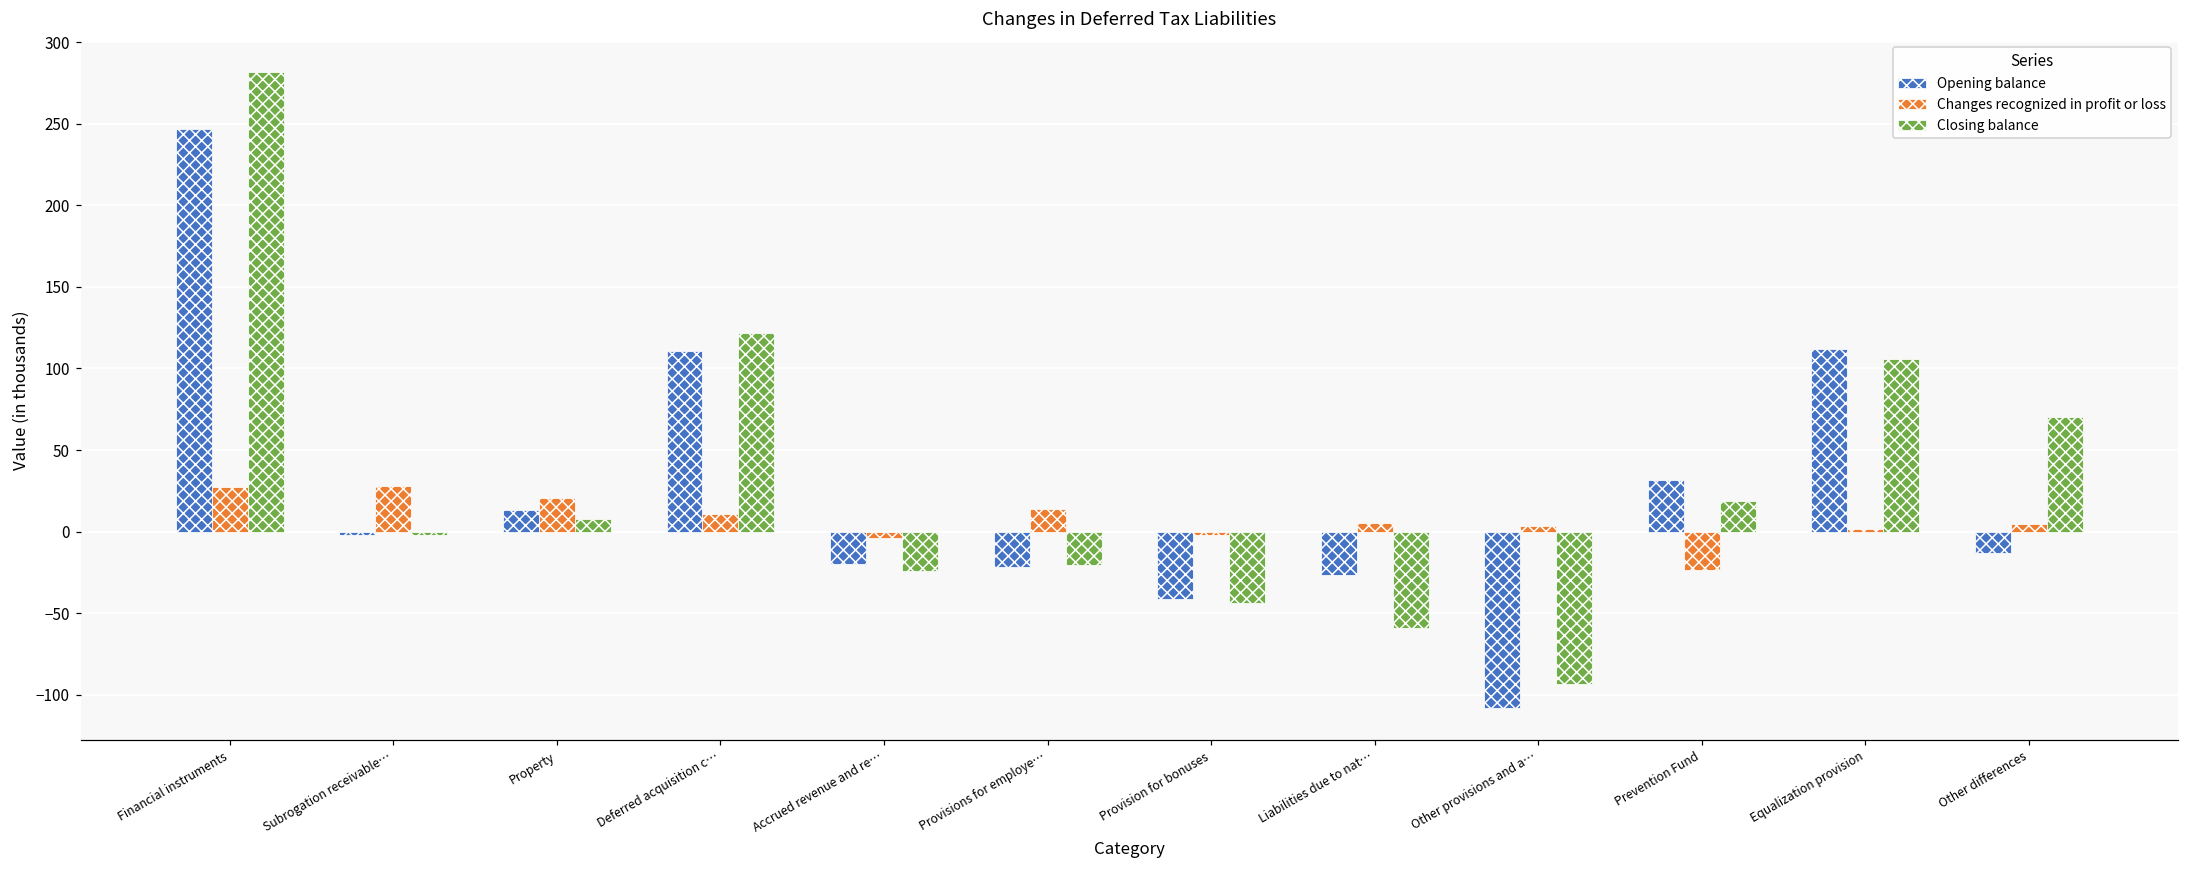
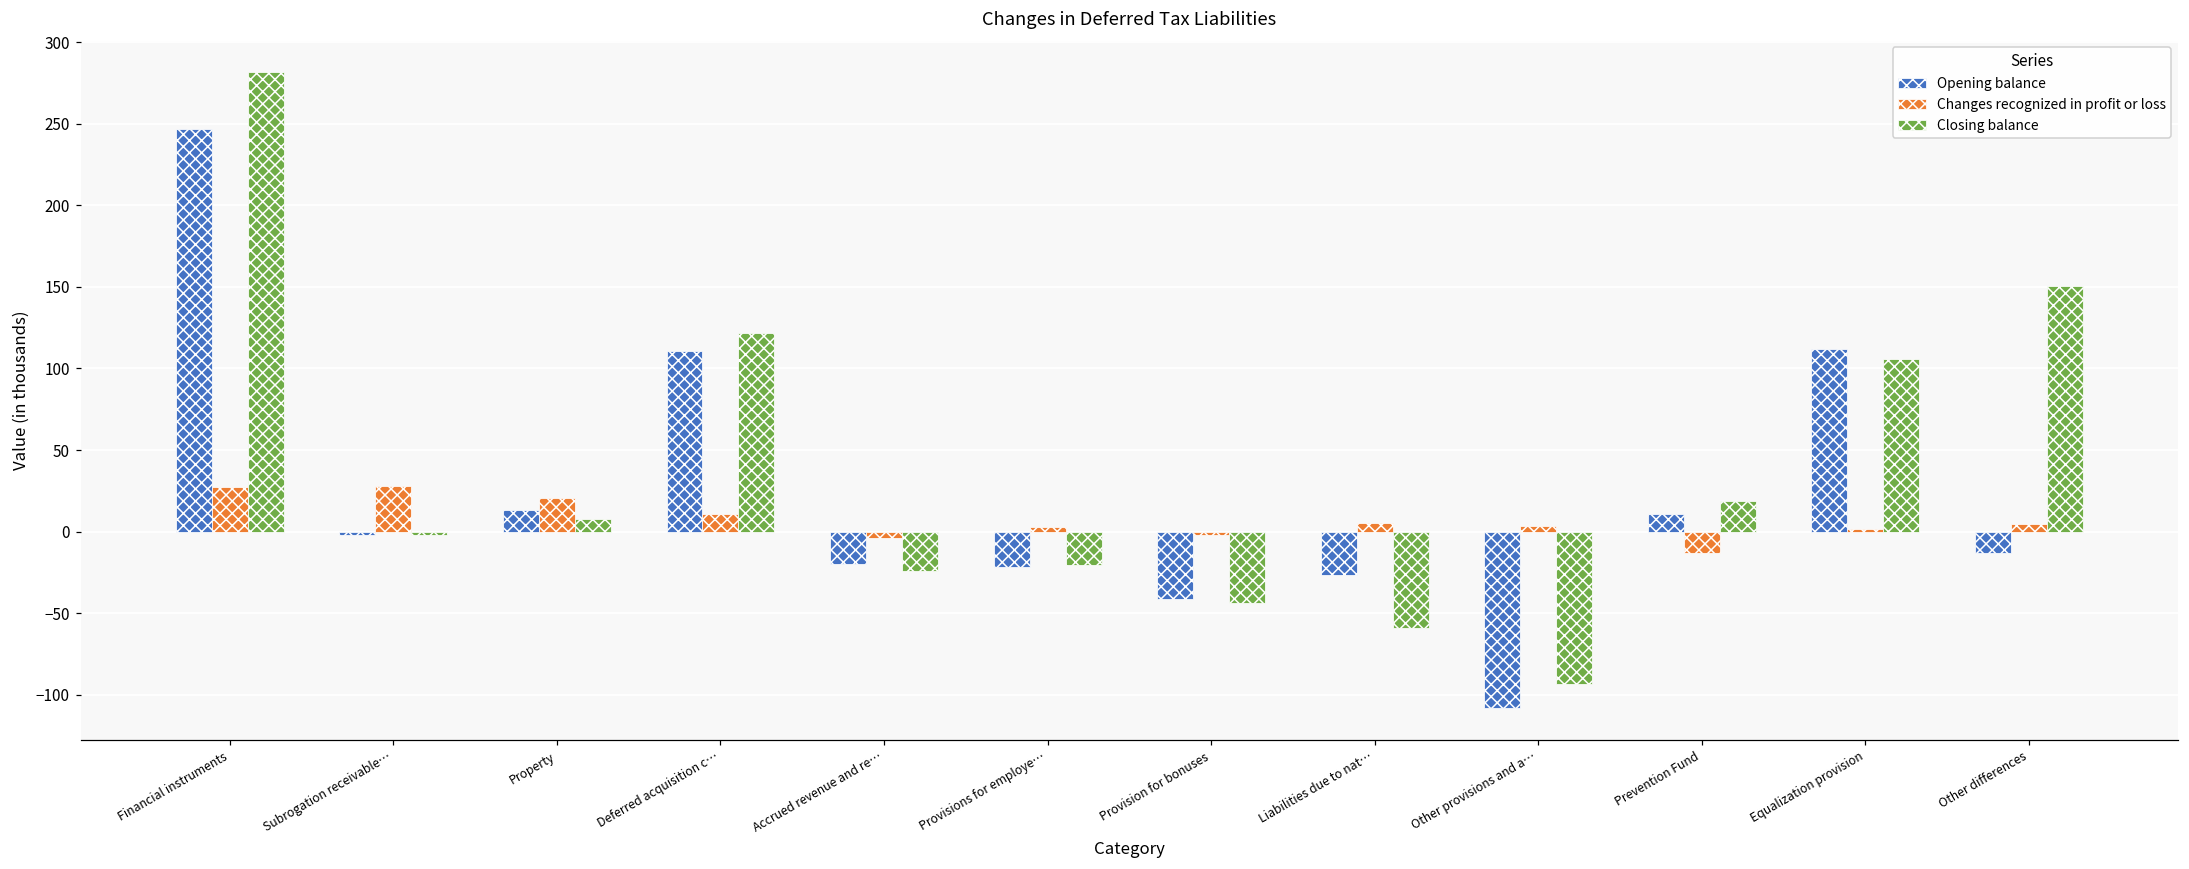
  {
    "Opening balance": {
      "Financial instruments": 247,
      "Subrogation receivable…": -2,
      "Property": 13,
      "Deferred acquisition c…": 111,
      "Accrued revenue and re…": -20,
      "Provisions for employe…": -21,
      "Provision for bonuses": -41,
      "Liabilities due to nat…": -27,
      "Other provisions and a…": -108,
-     "Prevention Fund": 31,
+     "Prevention Fund": 11,
      "Equalization provision": 112,
      "Other differences": -13
    },
    "Changes recognized in profit or loss": {
      "Financial instruments": 27,
      "Subrogation receivable…": 28,
      "Property": 21,
      "Deferred acquisition c…": 11,
      "Accrued revenue and re…": -4,
-     "Provisions for employe…": 14,
+     "Provisions for employe…": 3,
      "Provision for bonuses": -2,
      "Liabilities due to nat…": 5,
      "Other provisions and a…": 4,
-     "Prevention Fund": -23,
+     "Prevention Fund": -13,
      "Other differences": 5
    },
    "Closing balance": {
      "Financial instruments": 282,
      "Subrogation receivable…": -2,
      "Property": 8,
      "Deferred acquisition c…": 121,
      "Accrued revenue and re…": -24,
      "Provisions for employe…": -21,
      "Provision for bonuses": -44,
      "Liabilities due to nat…": -59,
      "Other provisions and a…": -93,
      "Prevention Fund": 18,
      "Equalization provision": 106,
-     "Other differences": 70
+     "Other differences": 150
    }
  }
